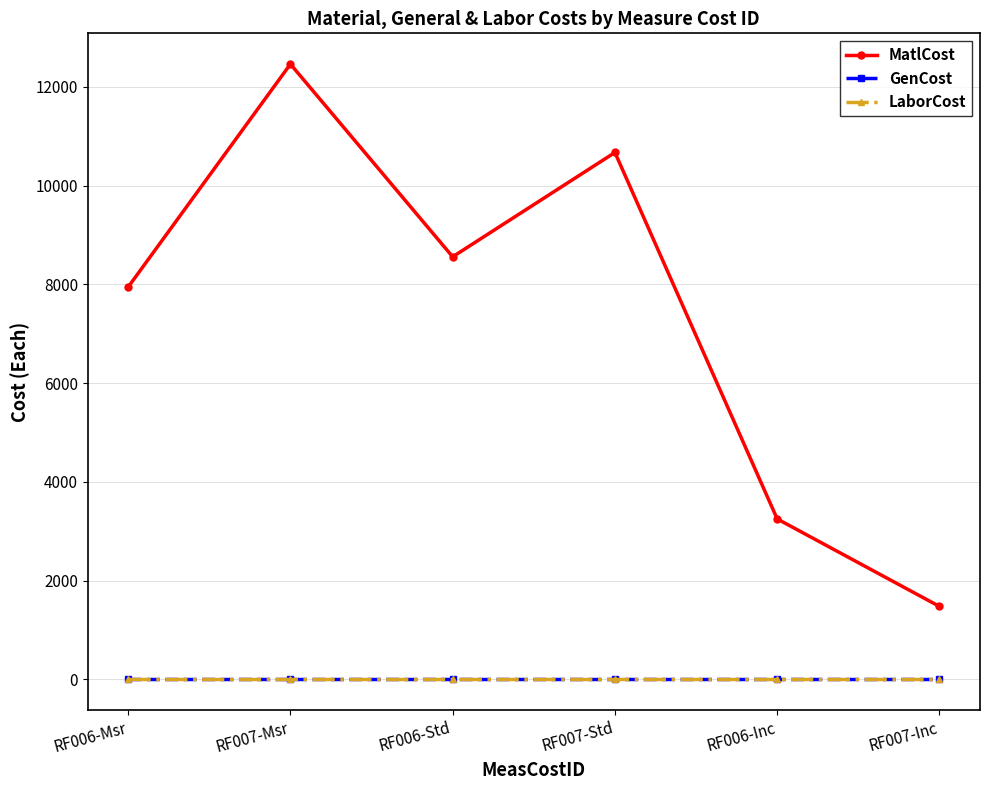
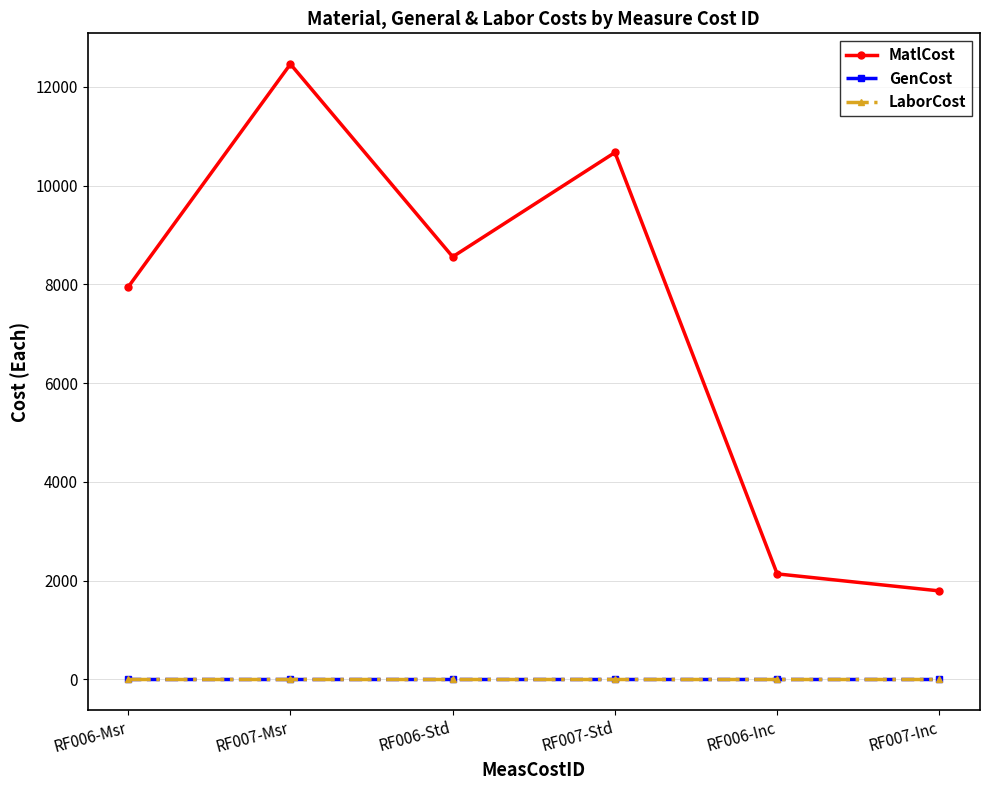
  {
    "MatlCost": {
      "RF006-Msr": 7900,
      "RF007-Msr": 12500,
      "RF006-Std": 8600,
      "RF007-Std": 10700,
-     "RF006-Inc": 3200,
-     "RF007-Inc": 1500
+     "RF006-Inc": 2100,
+     "RF007-Inc": 1800
    },
    "LaborCost": {
      "RF006-Msr": 0,
      "RF007-Msr": 0,
      "RF006-Std": 0,
      "RF007-Std": 0,
      "RF006-Inc": 0,
      "RF007-Inc": 0
    }
  }
